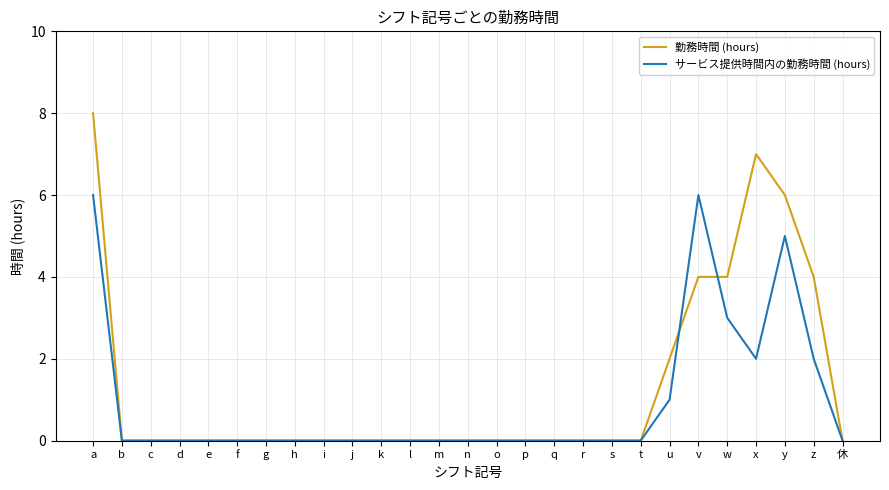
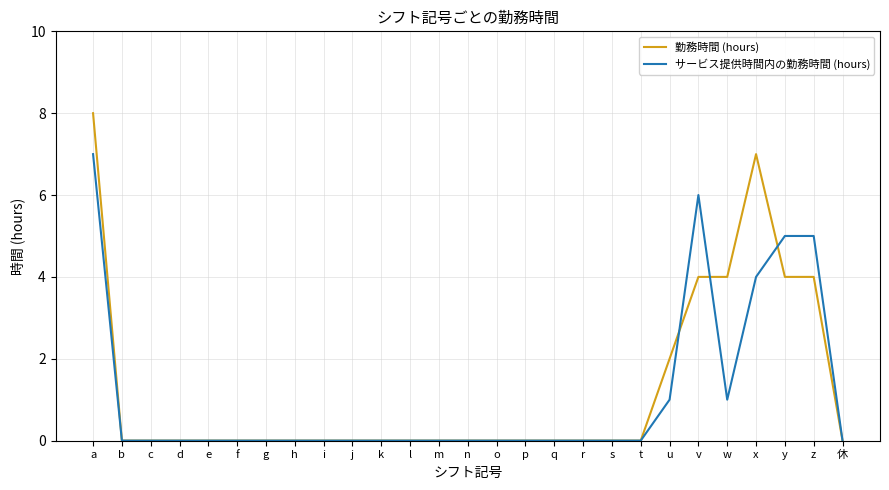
  {
    "勤務時間 (hours)": {
      "a": 8,
      "u": 2,
      "v": 4,
      "w": 4,
      "x": 7,
-     "y": 6,
+     "y": 4,
      "z": 4
    },
    "サービス提供時間内の勤務時間 (hours)": {
-     "a": 6,
+     "a": 7,
      "u": 1,
      "v": 6,
-     "w": 3,
-     "x": 2,
+     "w": 1,
+     "x": 4,
      "y": 5,
-     "z": 2
+     "z": 5
    }
  }
